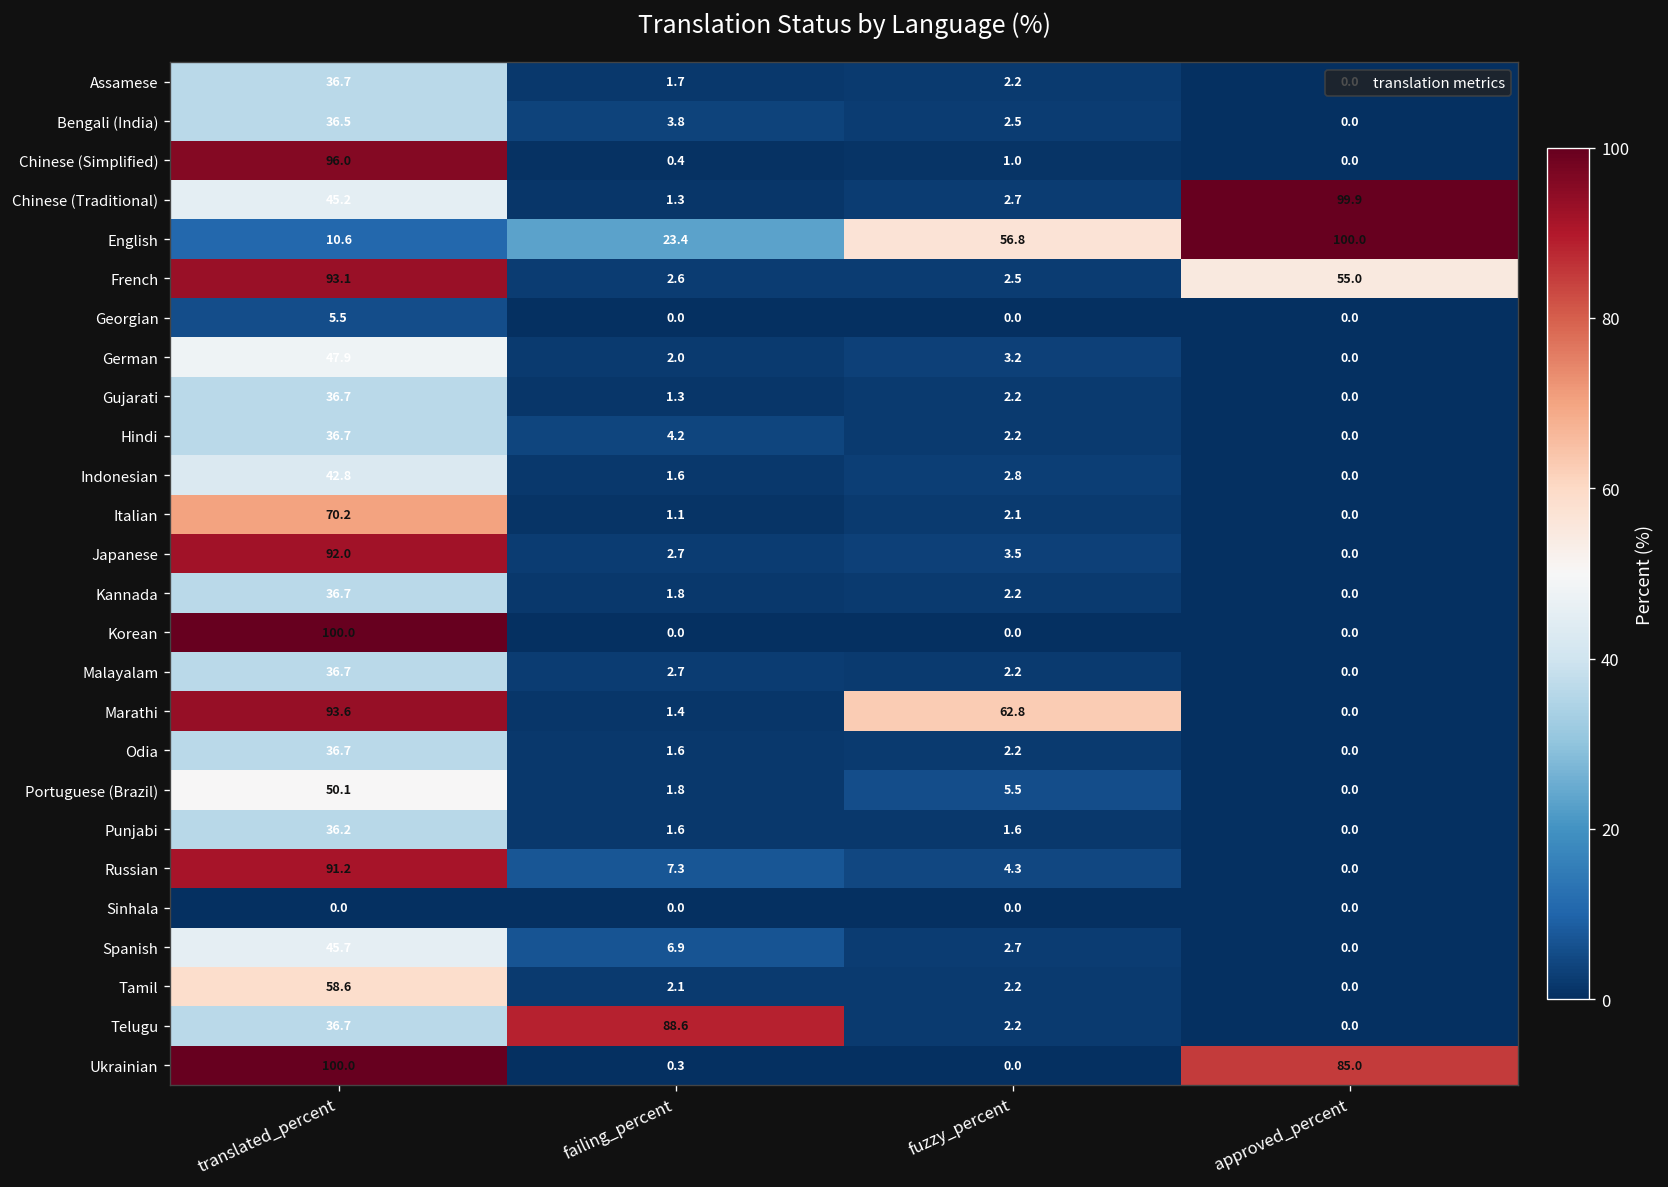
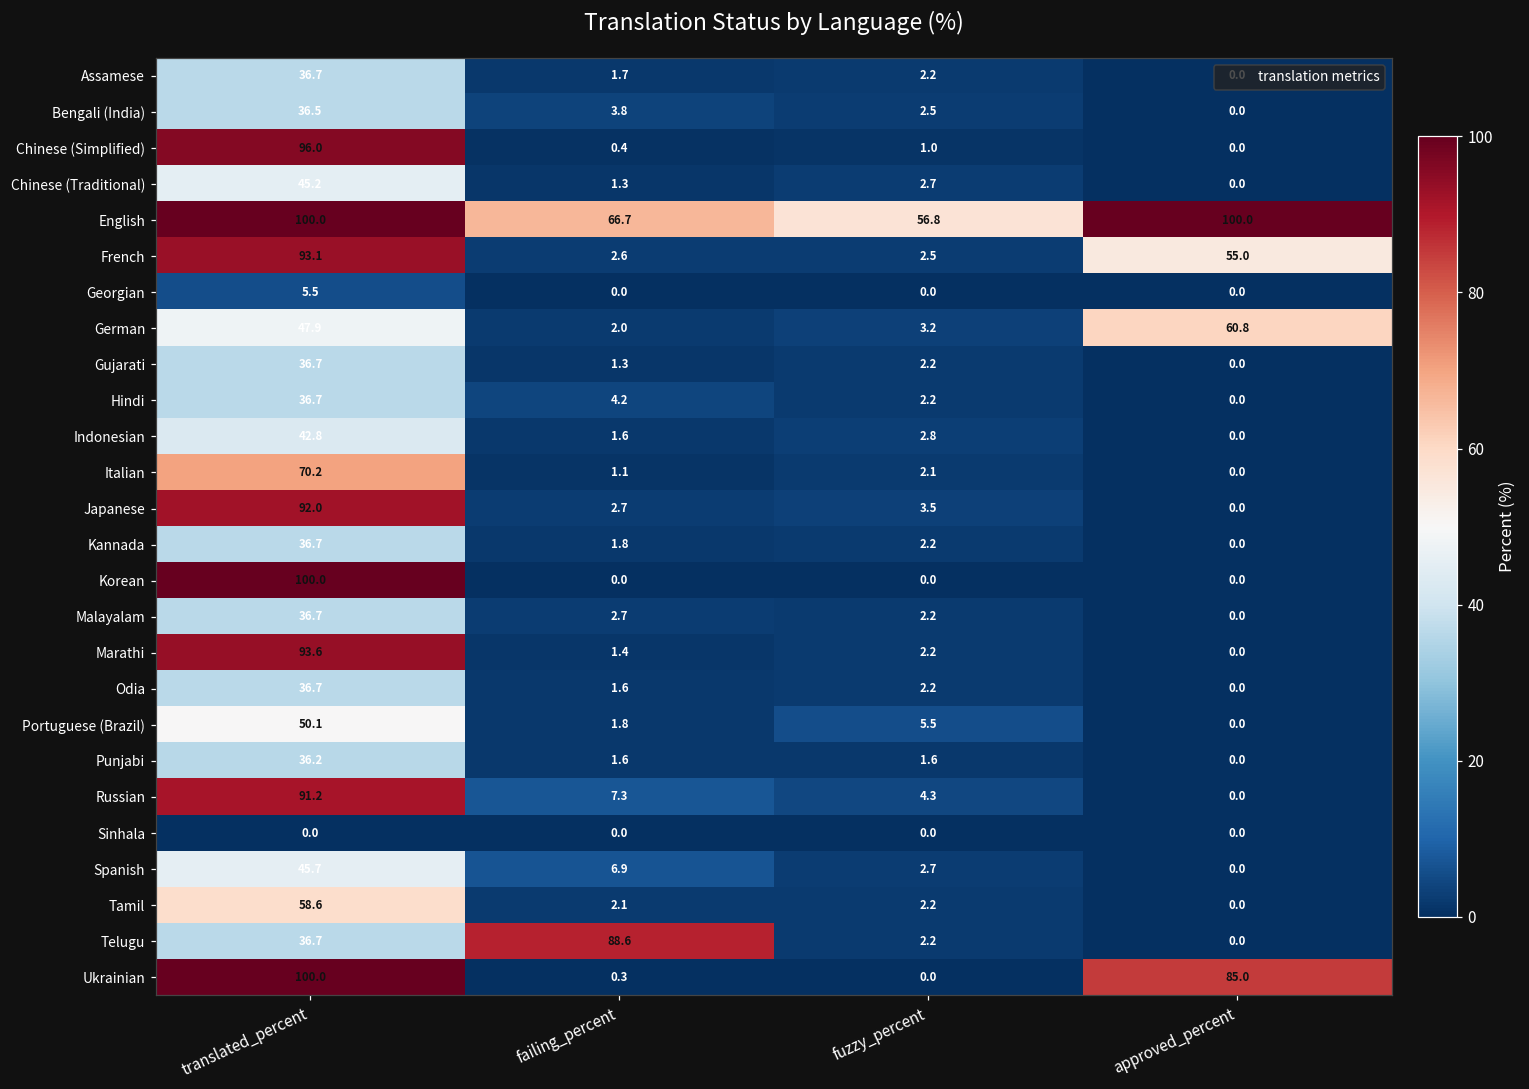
  {
    "Assamese": {
      "translated_percent": 36.7,
      "failing_percent": 1.7,
      "fuzzy_percent": 2.2
    },
    "Bengali (India)": {
      "translated_percent": 36.5,
      "failing_percent": 3.8,
      "fuzzy_percent": 2.5,
      "approved_percent": 0.0
    },
    "Chinese (Simplified)": {
      "translated_percent": 96.0,
      "failing_percent": 0.4,
      "fuzzy_percent": 1.0,
      "approved_percent": 0.0
    },
    "Chinese (Traditional)": {
      "failing_percent": 1.3,
      "fuzzy_percent": 2.7,
-     "approved_percent": 99.9
+     "approved_percent": 0.0
    },
    "English": {
-     "translated_percent": 10.6,
-     "failing_percent": 23.4,
+     "translated_percent": 100.0,
+     "failing_percent": 66.7,
      "fuzzy_percent": 56.8,
      "approved_percent": 100.0
    },
    "French": {
      "translated_percent": 93.1,
      "failing_percent": 2.6,
      "fuzzy_percent": 2.5,
      "approved_percent": 55.0
    },
    "Georgian": {
      "translated_percent": 5.5,
      "failing_percent": 0.0,
      "fuzzy_percent": 0.0,
      "approved_percent": 0.0
    },
    "German": {
      "failing_percent": 2.0,
      "fuzzy_percent": 3.2,
-     "approved_percent": 0.0
+     "approved_percent": 60.8
    },
    "Gujarati": {
      "translated_percent": 36.7,
      "failing_percent": 1.3,
      "fuzzy_percent": 2.2,
      "approved_percent": 0.0
    },
    "Hindi": {
      "translated_percent": 36.7,
      "failing_percent": 4.2,
      "fuzzy_percent": 2.2,
      "approved_percent": 0.0
    },
    "Indonesian": {
      "failing_percent": 1.6,
      "fuzzy_percent": 2.8,
      "approved_percent": 0.0
    },
    "Italian": {
      "translated_percent": 70.2,
      "failing_percent": 1.1,
      "fuzzy_percent": 2.1,
      "approved_percent": 0.0
    },
    "Japanese": {
      "translated_percent": 92.0,
      "failing_percent": 2.7,
      "fuzzy_percent": 3.5,
      "approved_percent": 0.0
    },
    "Kannada": {
      "translated_percent": 36.7,
      "failing_percent": 1.8,
      "fuzzy_percent": 2.2,
      "approved_percent": 0.0
    },
    "Korean": {
      "translated_percent": 100.0,
      "failing_percent": 0.0,
      "fuzzy_percent": 0.0,
      "approved_percent": 0.0
    },
    "Malayalam": {
      "translated_percent": 36.7,
      "failing_percent": 2.7,
      "fuzzy_percent": 2.2,
      "approved_percent": 0.0
    },
    "Marathi": {
      "translated_percent": 93.6,
      "failing_percent": 1.4,
-     "fuzzy_percent": 62.8,
+     "fuzzy_percent": 2.2,
      "approved_percent": 0.0
    },
    "Odia": {
      "translated_percent": 36.7,
      "failing_percent": 1.6,
      "fuzzy_percent": 2.2,
      "approved_percent": 0.0
    },
    "Portuguese (Brazil)": {
      "translated_percent": 50.1,
      "failing_percent": 1.8,
      "fuzzy_percent": 5.5,
      "approved_percent": 0.0
    },
    "Punjabi": {
      "translated_percent": 36.2,
      "failing_percent": 1.6,
      "fuzzy_percent": 1.6,
      "approved_percent": 0.0
    },
    "Russian": {
      "translated_percent": 91.2,
      "failing_percent": 7.3,
      "fuzzy_percent": 4.3,
      "approved_percent": 0.0
    },
    "Sinhala": {
      "translated_percent": 0.0,
      "failing_percent": 0.0,
      "fuzzy_percent": 0.0,
      "approved_percent": 0.0
    },
    "Spanish": {
      "failing_percent": 6.9,
      "fuzzy_percent": 2.7,
      "approved_percent": 0.0
    },
    "Tamil": {
      "translated_percent": 58.6,
      "failing_percent": 2.1,
      "fuzzy_percent": 2.2,
      "approved_percent": 0.0
    },
    "Telugu": {
      "translated_percent": 36.7,
      "failing_percent": 88.6,
      "fuzzy_percent": 2.2,
      "approved_percent": 0.0
    },
    "Ukrainian": {
      "translated_percent": 100.0,
      "failing_percent": 0.3,
      "fuzzy_percent": 0.0,
      "approved_percent": 85.0
    }
  }
